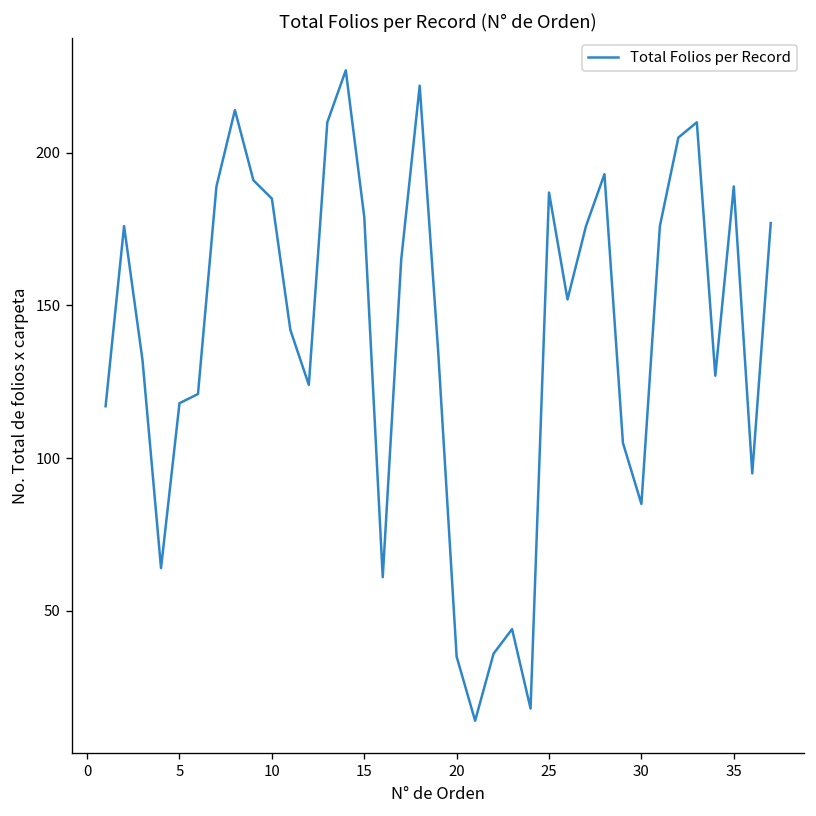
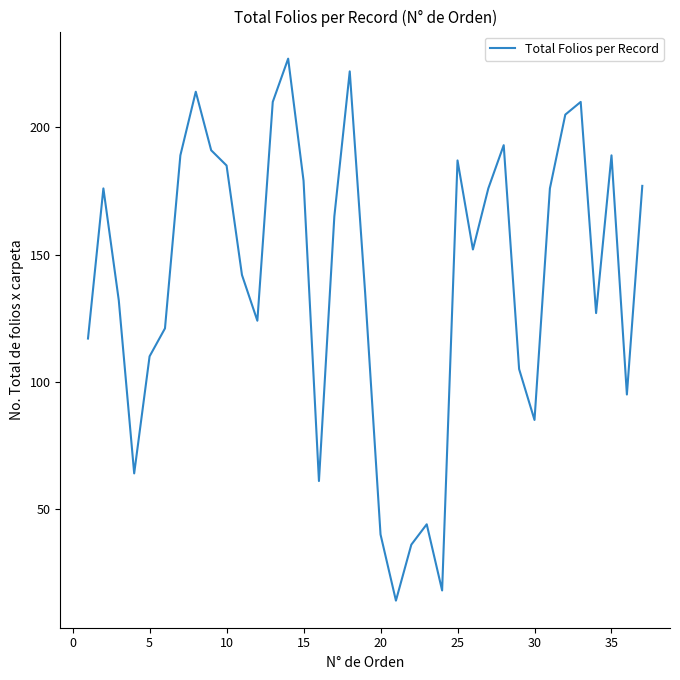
  {
-   "5": 118,
+   "5": 110,
    "10": 185,
    "15": 179,
-   "20": 35,
+   "20": 40,
    "25": 187,
    "30": 85,
    "35": 189
  }
